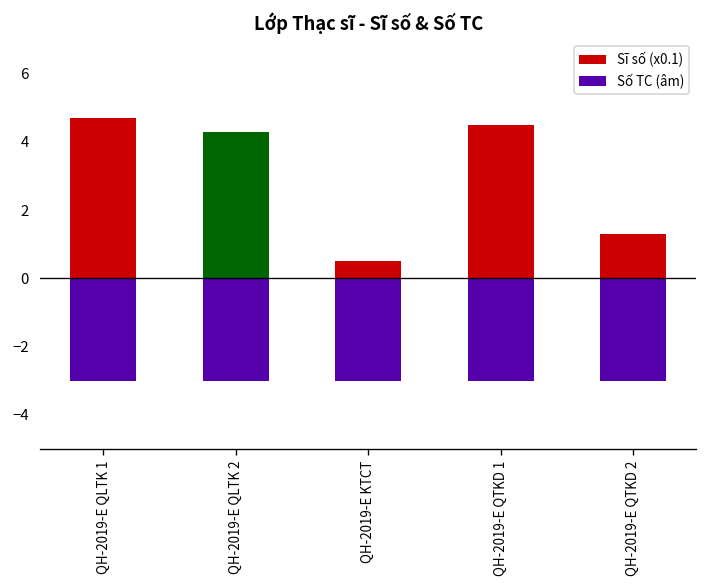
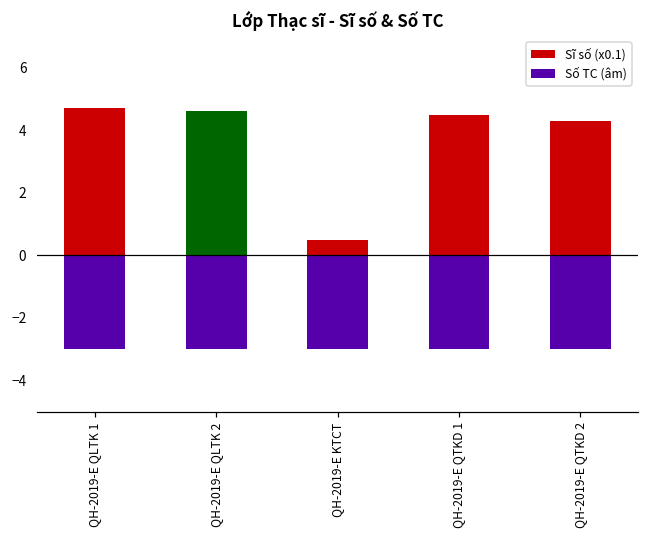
  {
    "Sĩ số (x0.1)": {
      "QH-2019-E QLTK 1": 4.7,
-     "QH-2019-E QLTK 2": 4.3,
+     "QH-2019-E QLTK 2": 4.6,
      "QH-2019-E KTCT": 0.5,
      "QH-2019-E QTKD 1": 4.5,
-     "QH-2019-E QTKD 2": 1.3
+     "QH-2019-E QTKD 2": 4.3
    },
    "Số TC (âm)": {
      "QH-2019-E QLTK 1": -3.0,
      "QH-2019-E QLTK 2": -3.0,
      "QH-2019-E KTCT": -3.0,
      "QH-2019-E QTKD 1": -3.0,
      "QH-2019-E QTKD 2": -3.0
    }
  }
